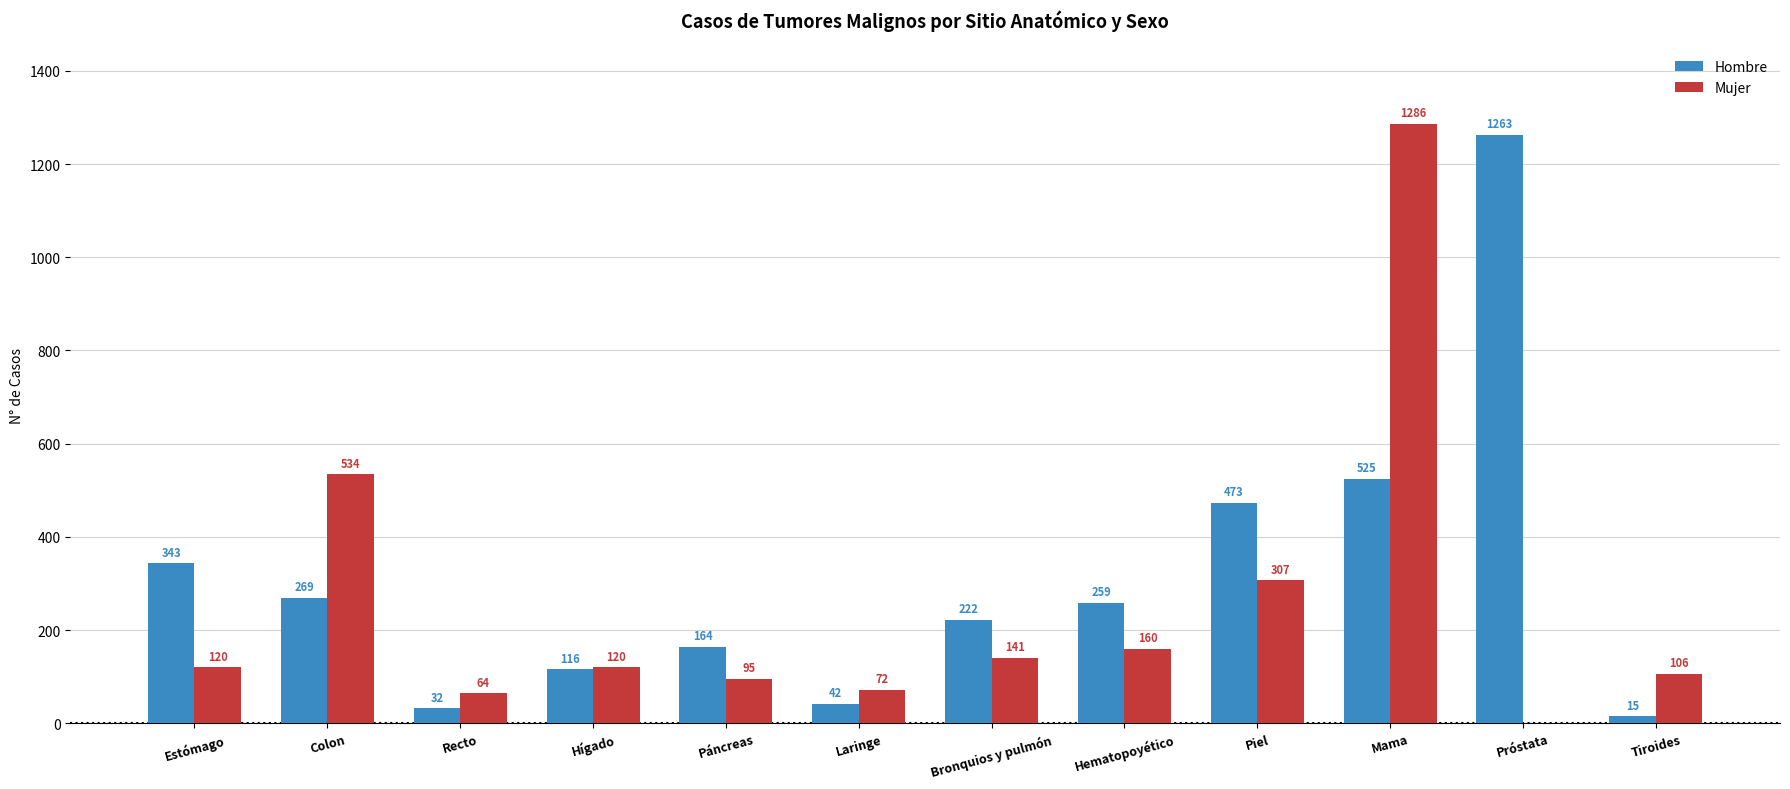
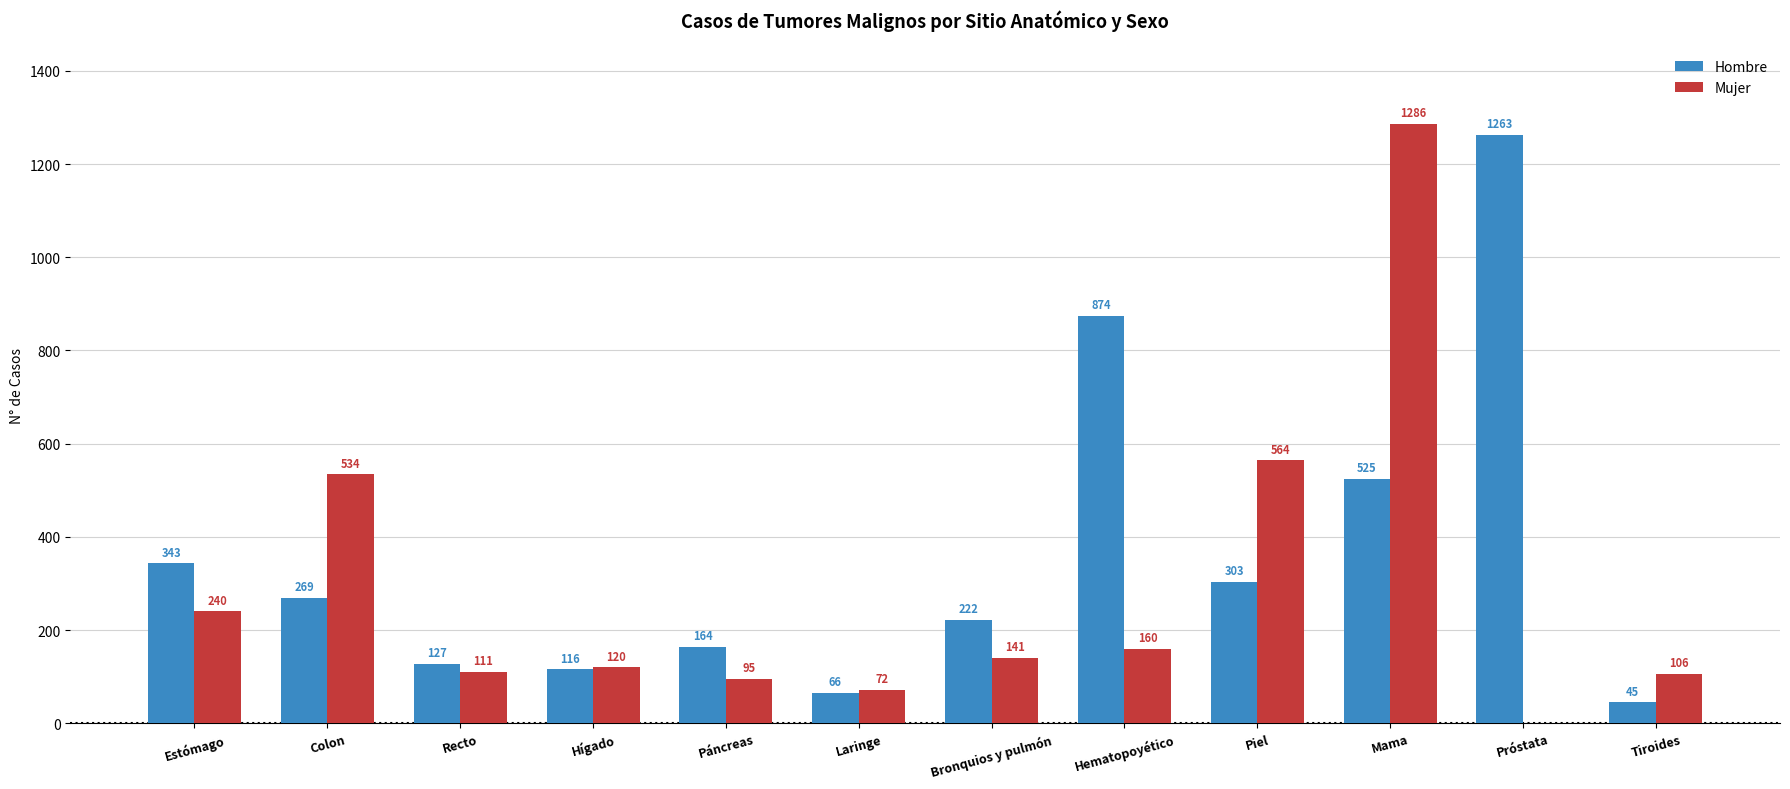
  {
    "Hombre": {
      "Estómago": 343,
      "Colon": 269,
-     "Recto": 32,
+     "Recto": 127,
      "Hígado": 116,
      "Páncreas": 164,
-     "Laringe": 42,
+     "Laringe": 66,
      "Bronquios y pulmón": 222,
-     "Hematopoyético": 259,
-     "Piel": 473,
+     "Hematopoyético": 874,
+     "Piel": 303,
      "Mama": 525,
      "Próstata": 1263,
-     "Tiroides": 15
+     "Tiroides": 45
    },
    "Mujer": {
-     "Estómago": 120,
+     "Estómago": 240,
      "Colon": 534,
-     "Recto": 64,
+     "Recto": 111,
      "Hígado": 120,
      "Páncreas": 95,
      "Laringe": 72,
      "Bronquios y pulmón": 141,
      "Hematopoyético": 160,
-     "Piel": 307,
+     "Piel": 564,
      "Mama": 1286,
      "Tiroides": 106
    }
  }
